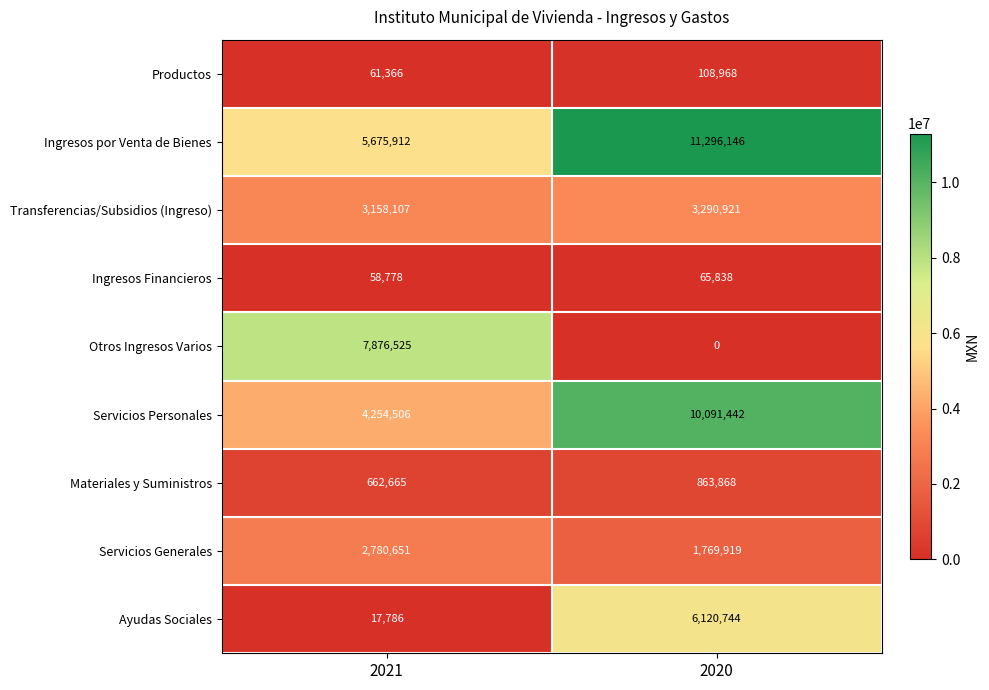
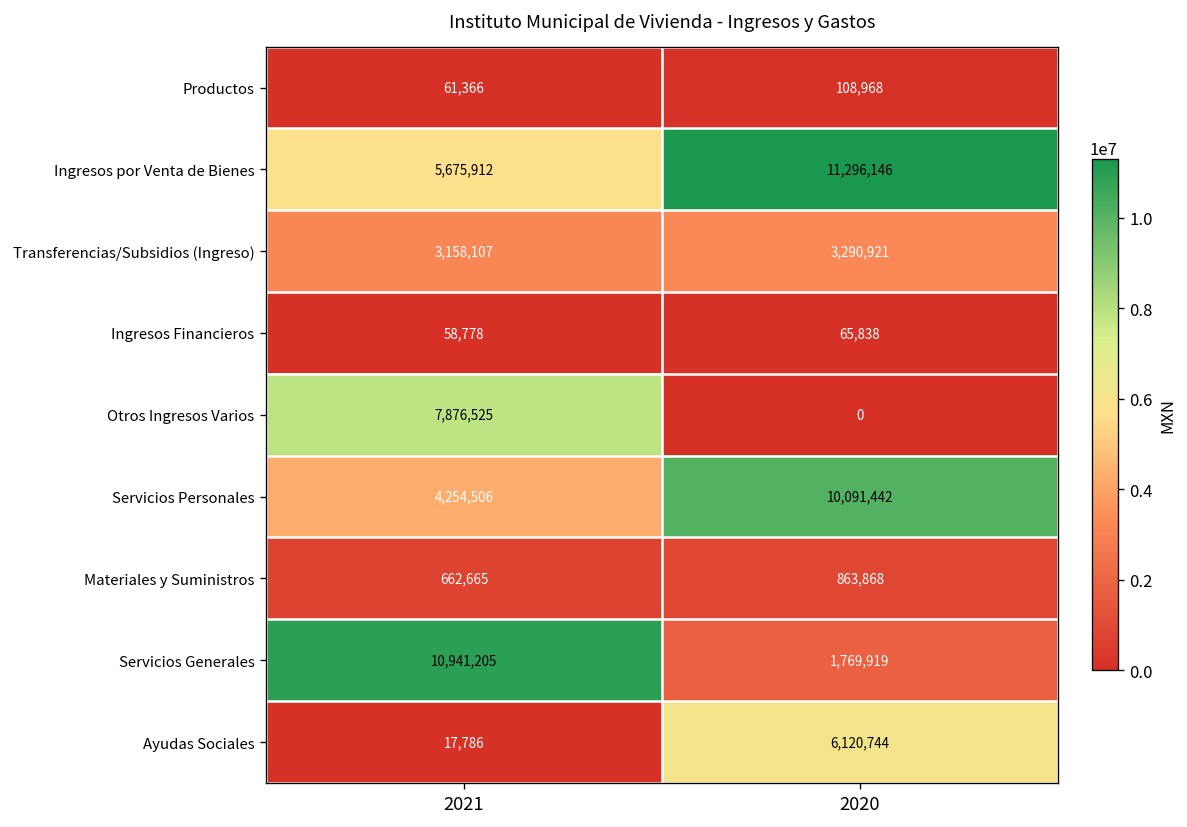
  {
    "Productos": {
      "2021": "61,366",
      "2020": "108,968"
    },
    "Ingresos por Venta de Bienes": {
      "2021": "5,675,912",
      "2020": "11,296,146"
    },
    "Transferencias/Subsidios (Ingreso)": {
      "2021": "3,158,107",
      "2020": "3,290,921"
    },
    "Ingresos Financieros": {
      "2021": "58,778",
      "2020": "65,838"
    },
    "Otros Ingresos Varios": {
      "2021": "7,876,525",
      "2020": "0"
    },
    "Servicios Personales": {
      "2021": "4,254,506",
      "2020": "10,091,442"
    },
    "Materiales y Suministros": {
      "2021": "662,665",
      "2020": "863,868"
    },
    "Servicios Generales": {
-     "2021": "2,780,651",
+     "2021": "10,941,205",
      "2020": "1,769,919"
    },
    "Ayudas Sociales": {
      "2021": "17,786",
      "2020": "6,120,744"
    }
  }
